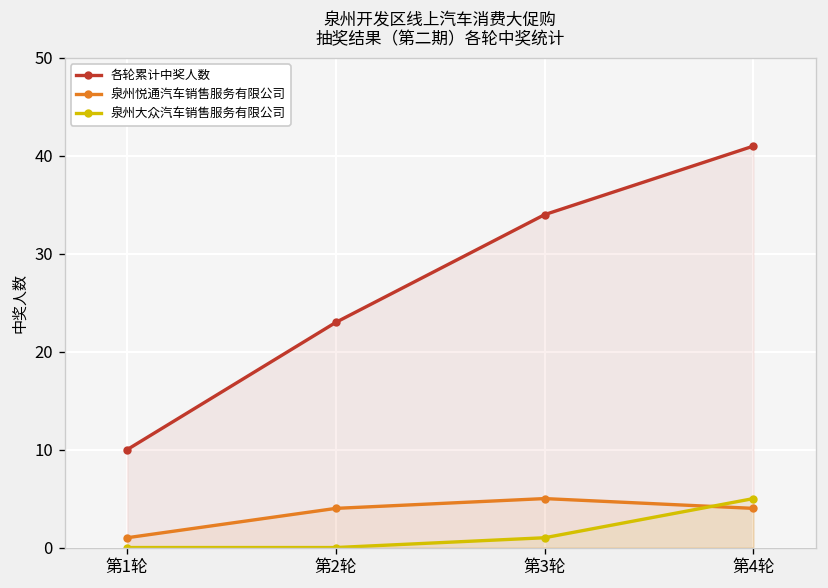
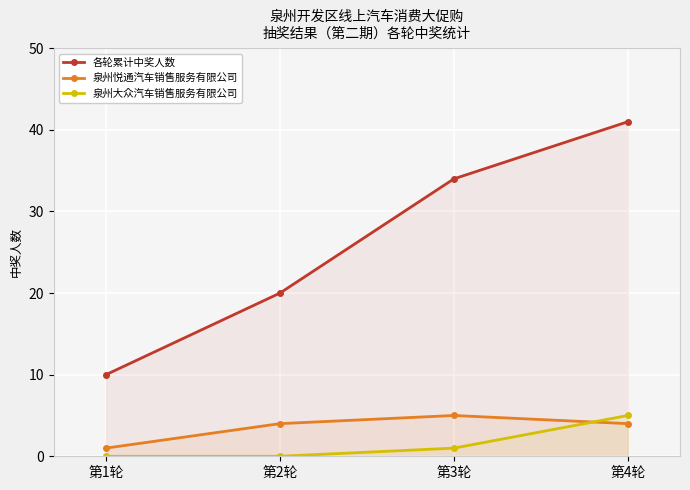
  {
    "各轮累计中奖人数": {
      "第1轮": 10,
-     "第2轮": 23,
+     "第2轮": 20,
      "第3轮": 34,
      "第4轮": 41
    },
    "泉州悦通汽车销售服务有限公司": {
      "第1轮": 1,
      "第2轮": 4,
      "第3轮": 5,
      "第4轮": 4
    },
    "泉州大众汽车销售服务有限公司": {
      "第1轮": 0,
      "第2轮": 0,
      "第3轮": 1,
      "第4轮": 5
    }
  }
